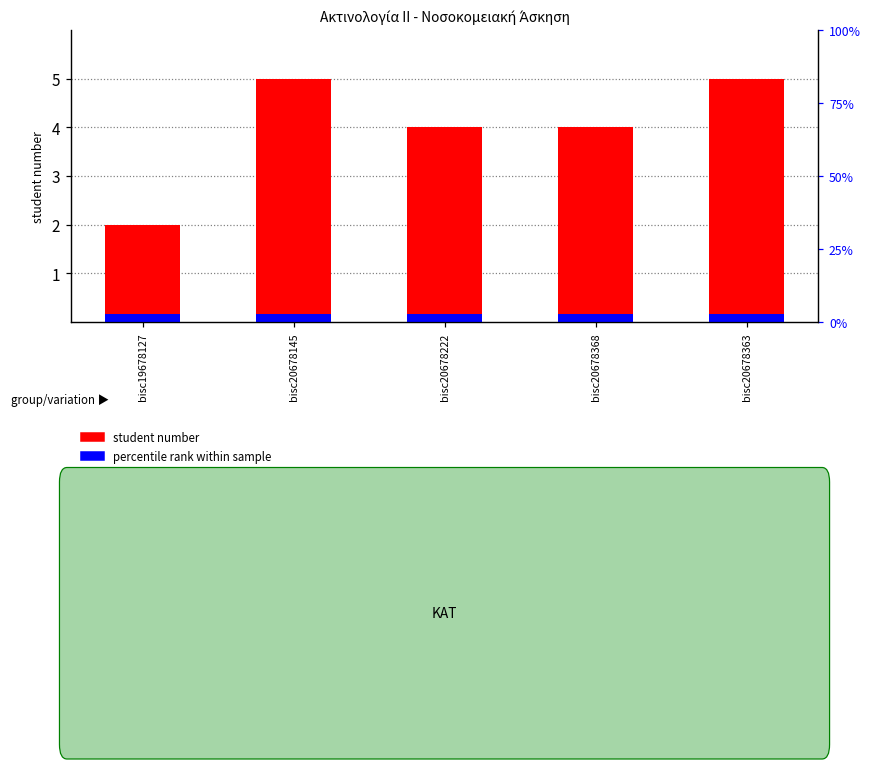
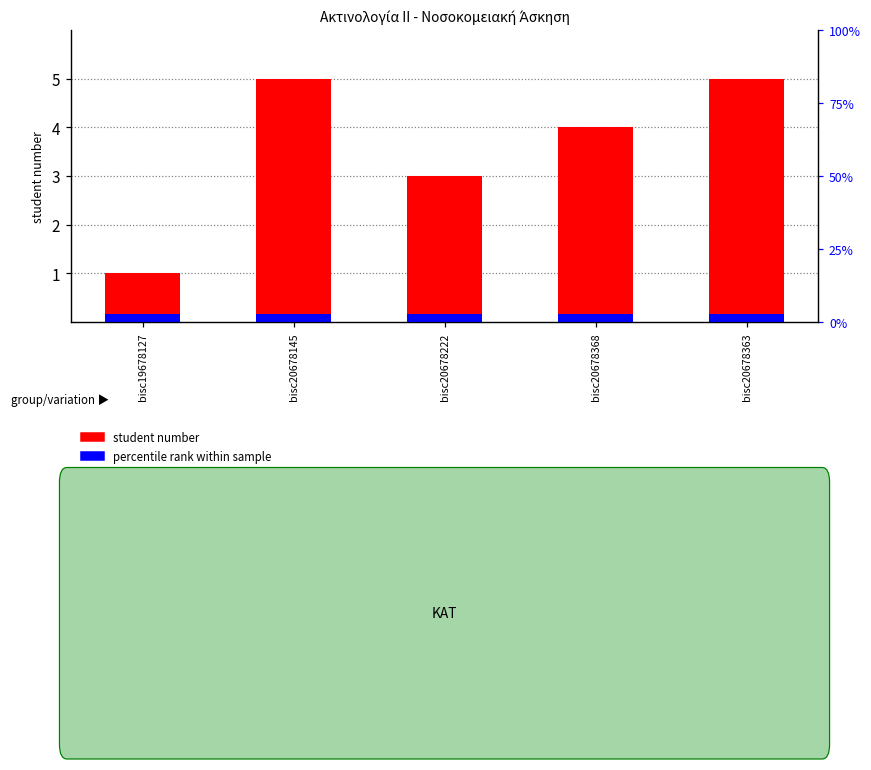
  {
    "student number": {
-     "bisc19678127": 2,
+     "bisc19678127": 1,
      "bisc20678145": 5,
-     "bisc20678222": 4,
+     "bisc20678222": 3,
      "bisc20678368": 4,
      "bisc20678363": 5
    }
  }
